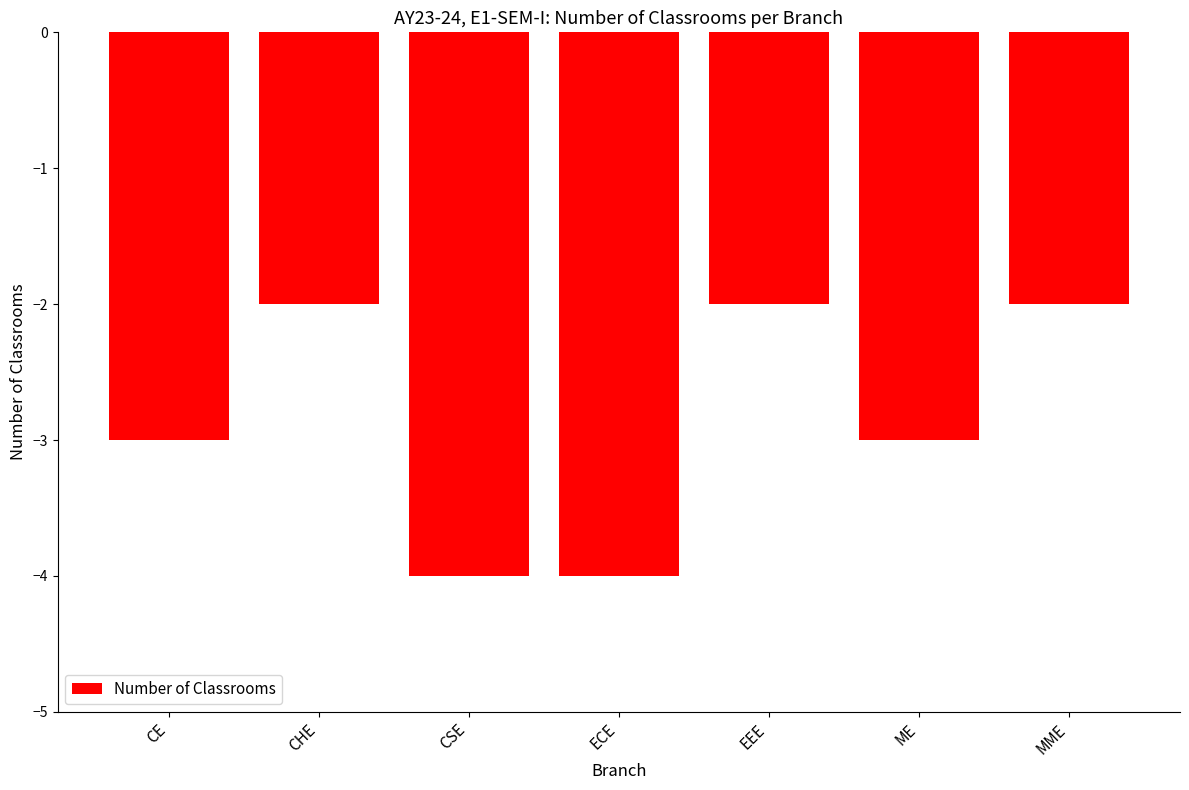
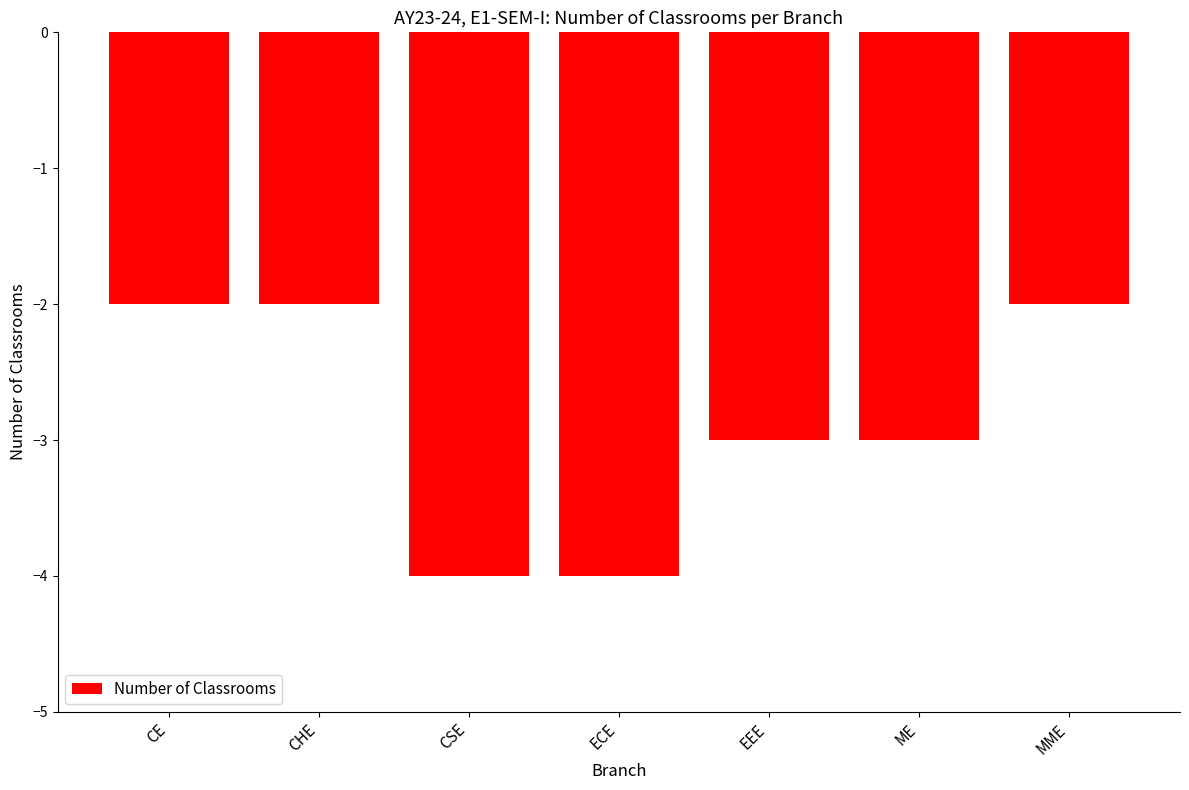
  {
-   "CE": -3.00,
+   "CE": -2.00,
    "CHE": -2.00,
    "CSE": -4.00,
    "ECE": -4.00,
-   "EEE": -2.00,
+   "EEE": -3.00,
    "ME": -3.00,
    "MME": -2.00
  }
